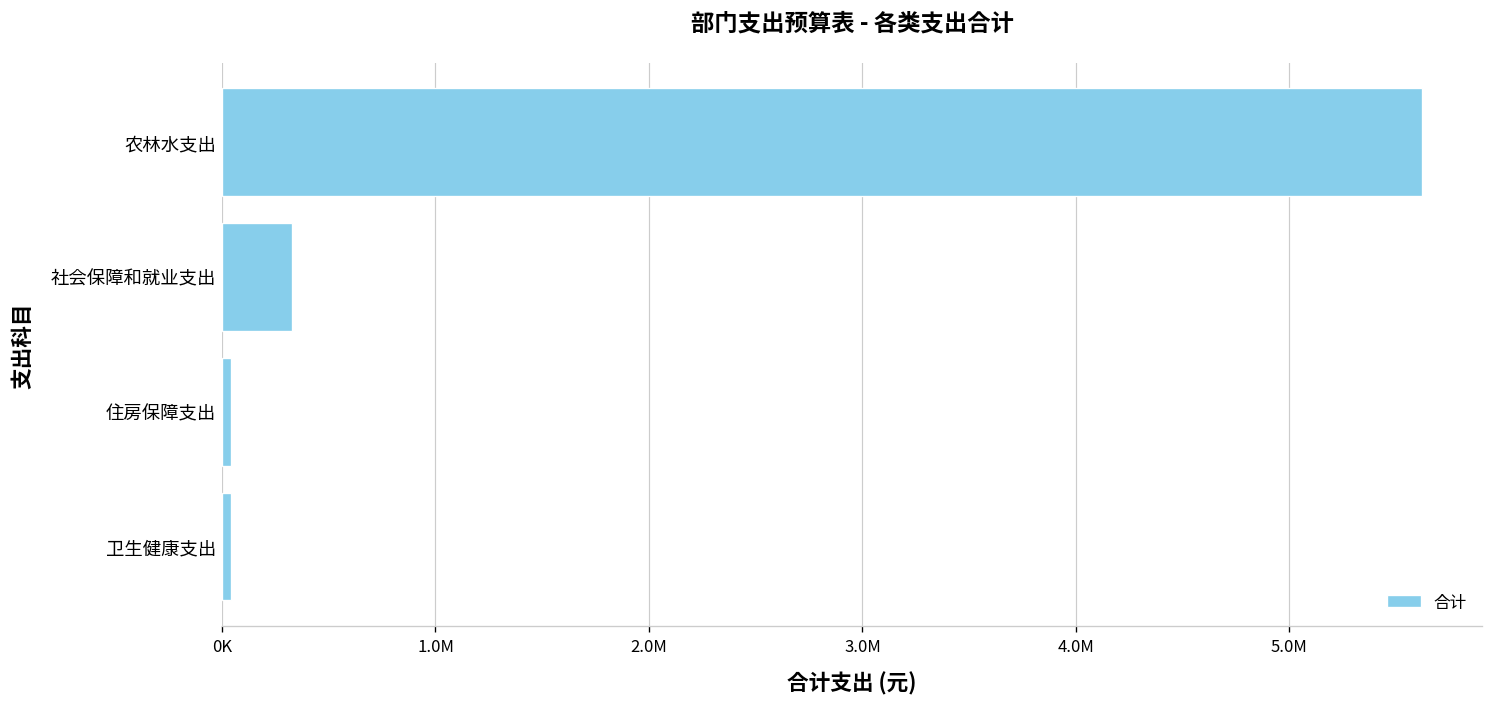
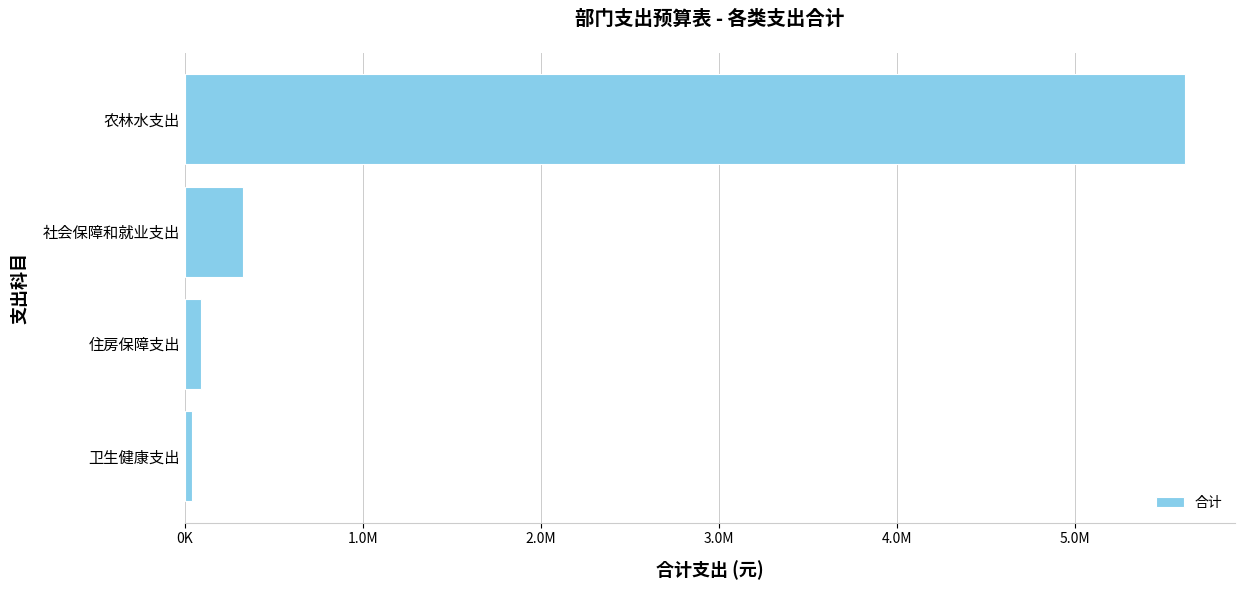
  {
    "农林水支出": 5620000,
    "社会保障和就业支出": 330000,
-   "住房保障支出": 40000,
+   "住房保障支出": 90000,
    "卫生健康支出": 40000
  }
